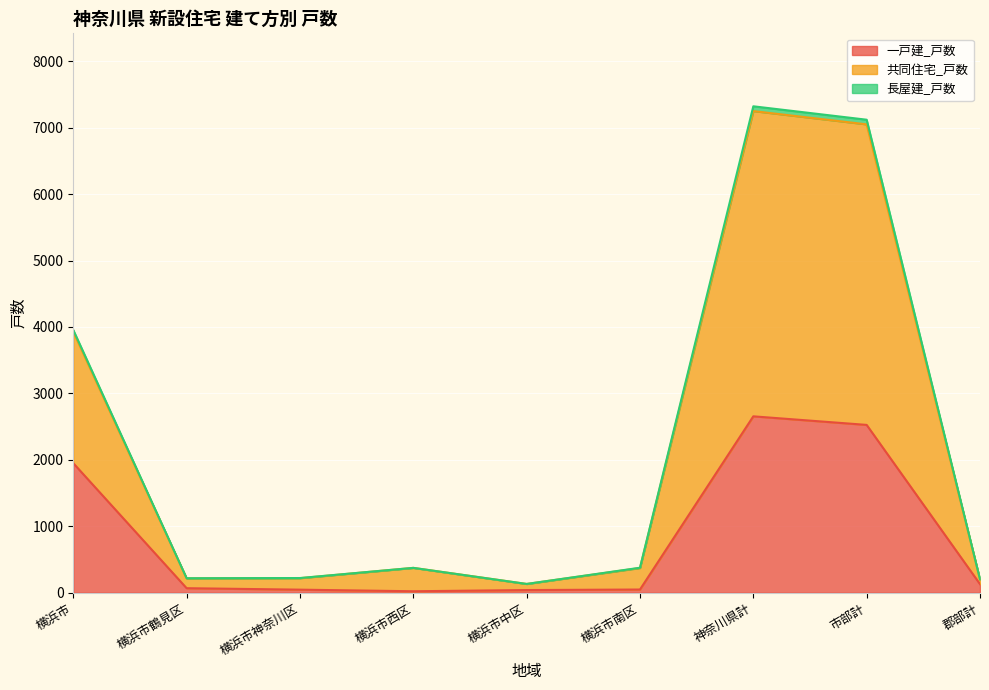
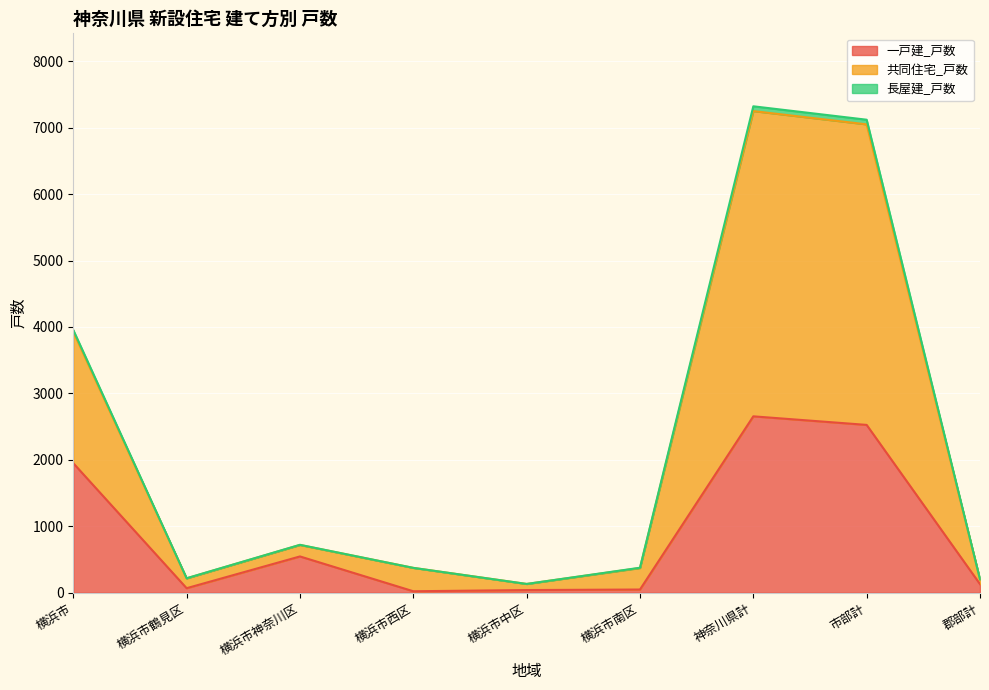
  {
    "一戸建_戸数": {
      "横浜市": 2000,
      "横浜市鶴見区": 100,
-     "横浜市神奈川区": 0,
+     "横浜市神奈川区": 500,
      "横浜市西区": 0,
      "横浜市中区": 0,
      "横浜市南区": 0,
      "神奈川県計": 2700,
      "市部計": 2500,
      "郡部計": 100
    },
    "共同住宅_戸数": {
      "神奈川県計": 4600,
      "市部計": 4500
    },
    "長屋建_戸数": {
      "神奈川県計": 100,
      "市部計": 100
    }
  }
